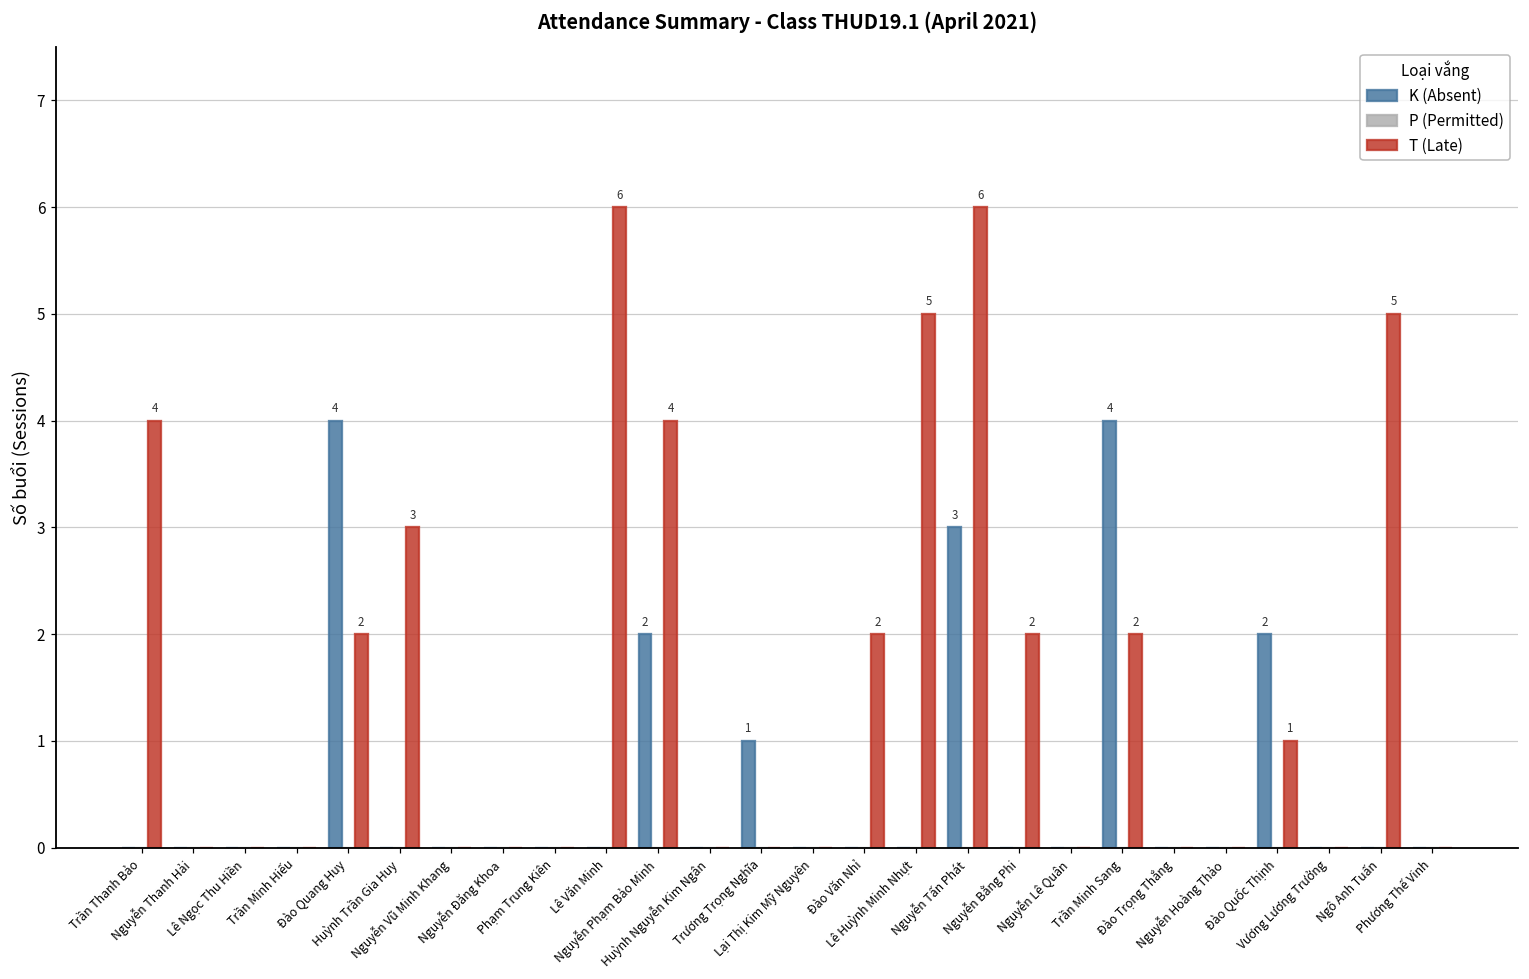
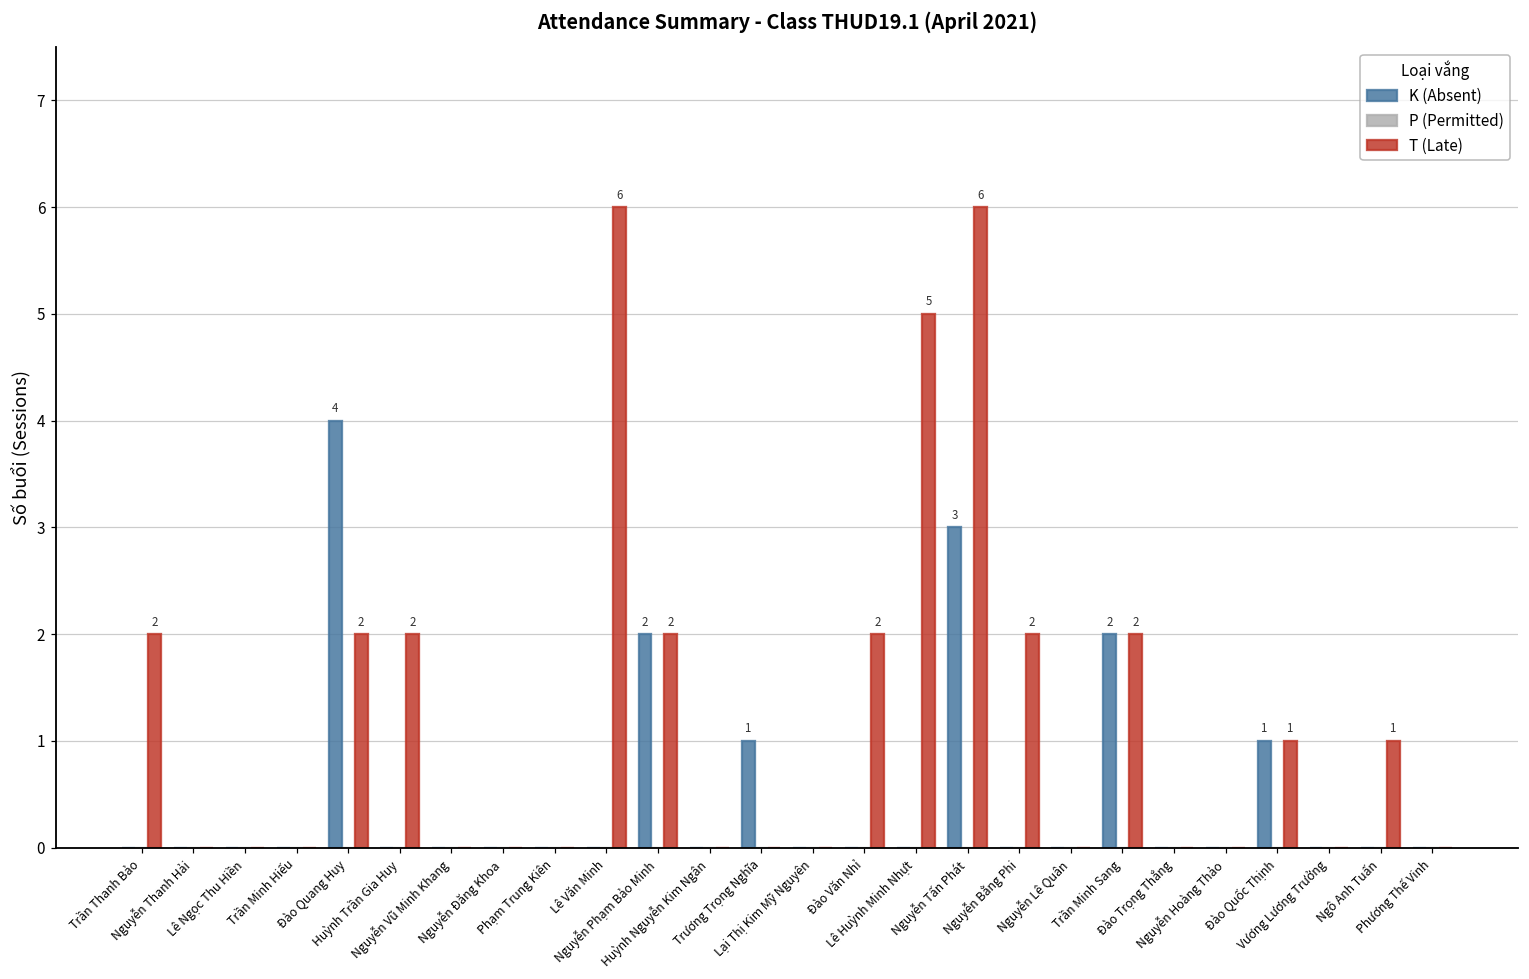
  {
    "K (Absent)": {
      "Đào Quang Huy": 4,
      "Nguyễn Phạm Bảo Minh": 2,
      "Trương Trọng Nghĩa": 1,
      "Nguyễn Tấn Phát": 3,
-     "Trần Minh Sang": 4,
-     "Đào Quốc Thịnh": 2
+     "Trần Minh Sang": 2,
+     "Đào Quốc Thịnh": 1
    },
    "P (Permitted)": {
      "Trần Thanh Bảo": 0.0,
      "Nguyễn Thanh Hải": 0.0,
      "Lê Ngọc Thu Hiền": 0.0,
      "Trần Minh Hiếu": 0.0,
      "Đào Quang Huy": 0.0,
      "Huỳnh Trần Gia Huy": 0.0,
      "Nguyễn Vũ Minh Khang": 0.0,
      "Nguyễn Đăng Khoa": 0.0,
      "Phạm Trung Kiên": 0.0,
      "Lê Văn Minh": 0.0,
      "Nguyễn Phạm Bảo Minh": 0.0,
      "Huỳnh Nguyễn Kim Ngân": 0.0,
      "Trương Trọng Nghĩa": 0.0,
      "Lại Thị Kim Mỹ Nguyên": 0.0,
      "Đào Văn Nhỉ": 0.0,
      "Lê Huỳnh Minh Nhựt": 0.0,
      "Nguyễn Tấn Phát": 0.0,
      "Nguyễn Bằng Phi": 0.0,
      "Nguyễn Lê Quân": 0.0,
      "Trần Minh Sang": 0.0,
      "Đào Trọng Thắng": 0.0,
      "Nguyễn Hoàng Thảo": 0.0,
      "Đào Quốc Thịnh": 0.0,
      "Vương Lương Trưởng": 0.0,
      "Ngô Anh Tuấn": 0.0,
      "Phương Thế Vinh": 0.0
    },
    "T (Late)": {
-     "Trần Thanh Bảo": 4,
+     "Trần Thanh Bảo": 2,
      "Đào Quang Huy": 2,
-     "Huỳnh Trần Gia Huy": 3,
+     "Huỳnh Trần Gia Huy": 2,
      "Lê Văn Minh": 6,
-     "Nguyễn Phạm Bảo Minh": 4,
+     "Nguyễn Phạm Bảo Minh": 2,
      "Đào Văn Nhỉ": 2,
      "Lê Huỳnh Minh Nhựt": 5,
      "Nguyễn Tấn Phát": 6,
      "Nguyễn Bằng Phi": 2,
      "Trần Minh Sang": 2,
      "Đào Quốc Thịnh": 1,
-     "Ngô Anh Tuấn": 5
+     "Ngô Anh Tuấn": 1
    }
  }
